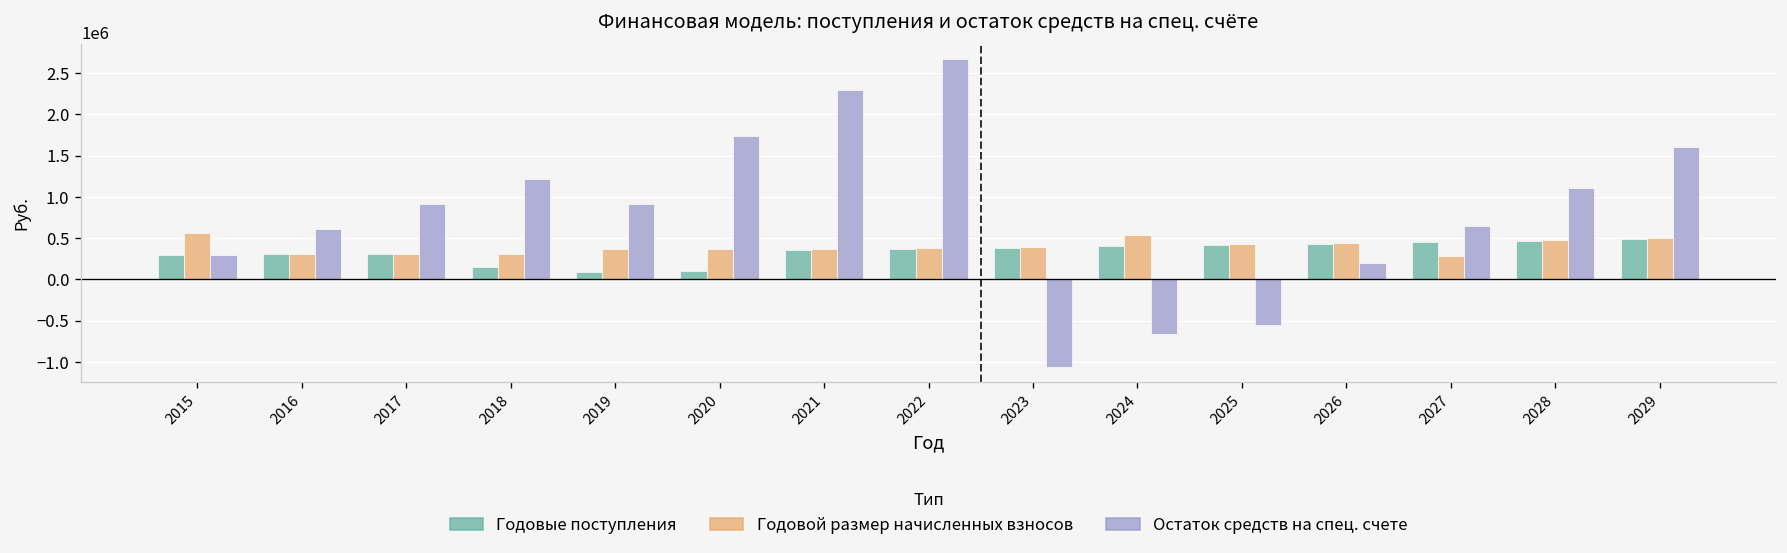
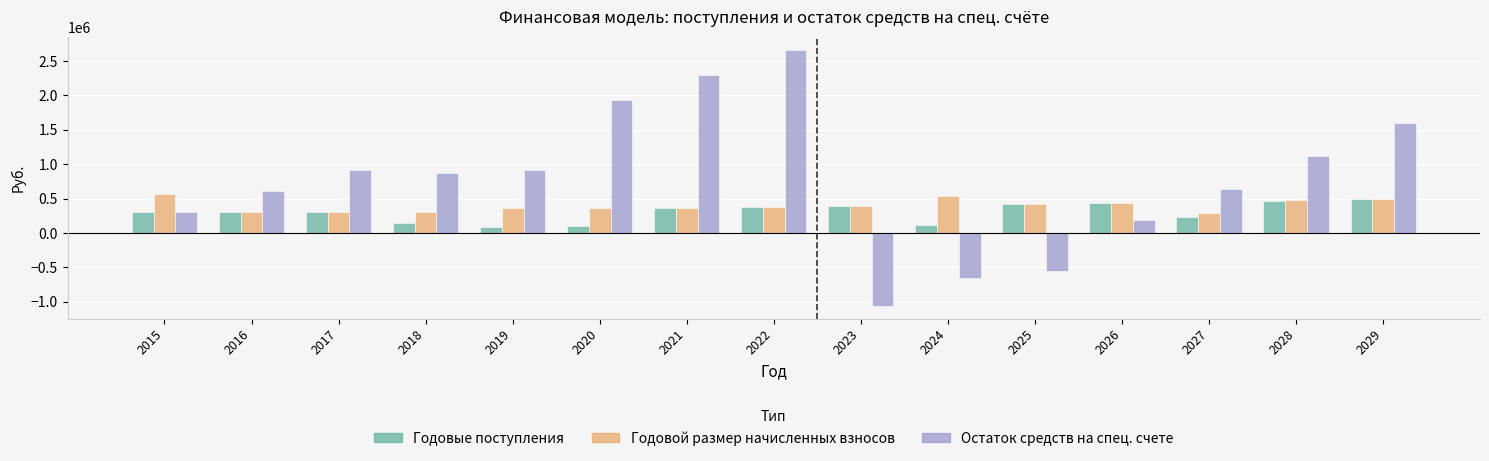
  {
    "Годовые поступления": {
      "2015": 300000,
      "2016": 300000,
      "2017": 300000,
      "2018": 200000,
      "2019": 100000,
      "2020": 100000,
      "2021": 400000,
      "2022": 400000,
      "2023": 400000,
-     "2024": 400000,
+     "2024": 100000,
      "2025": 400000,
      "2026": 400000,
-     "2027": 500000,
+     "2027": 200000,
      "2028": 500000,
      "2029": 500000
    },
    "Годовой размер начисленных взносов": {
      "2015": 600000,
      "2016": 300000,
      "2017": 300000,
      "2018": 300000,
      "2019": 400000,
      "2020": 400000,
      "2021": 400000,
      "2022": 400000,
      "2023": 400000,
      "2024": 500000,
      "2025": 400000,
      "2026": 400000,
      "2027": 300000,
      "2028": 500000,
      "2029": 500000
    },
    "Остаток средств на спец. счете": {
      "2015": 300000,
      "2016": 600000,
      "2017": 900000,
-     "2018": 1200000,
+     "2018": 900000,
      "2019": 900000,
-     "2020": 1700000,
+     "2020": 1900000,
      "2021": 2300000,
      "2022": 2700000,
      "2023": -1100000,
      "2024": -700000,
      "2025": -600000,
      "2026": 200000,
      "2027": 600000,
      "2028": 1100000,
      "2029": 1600000
    }
  }
